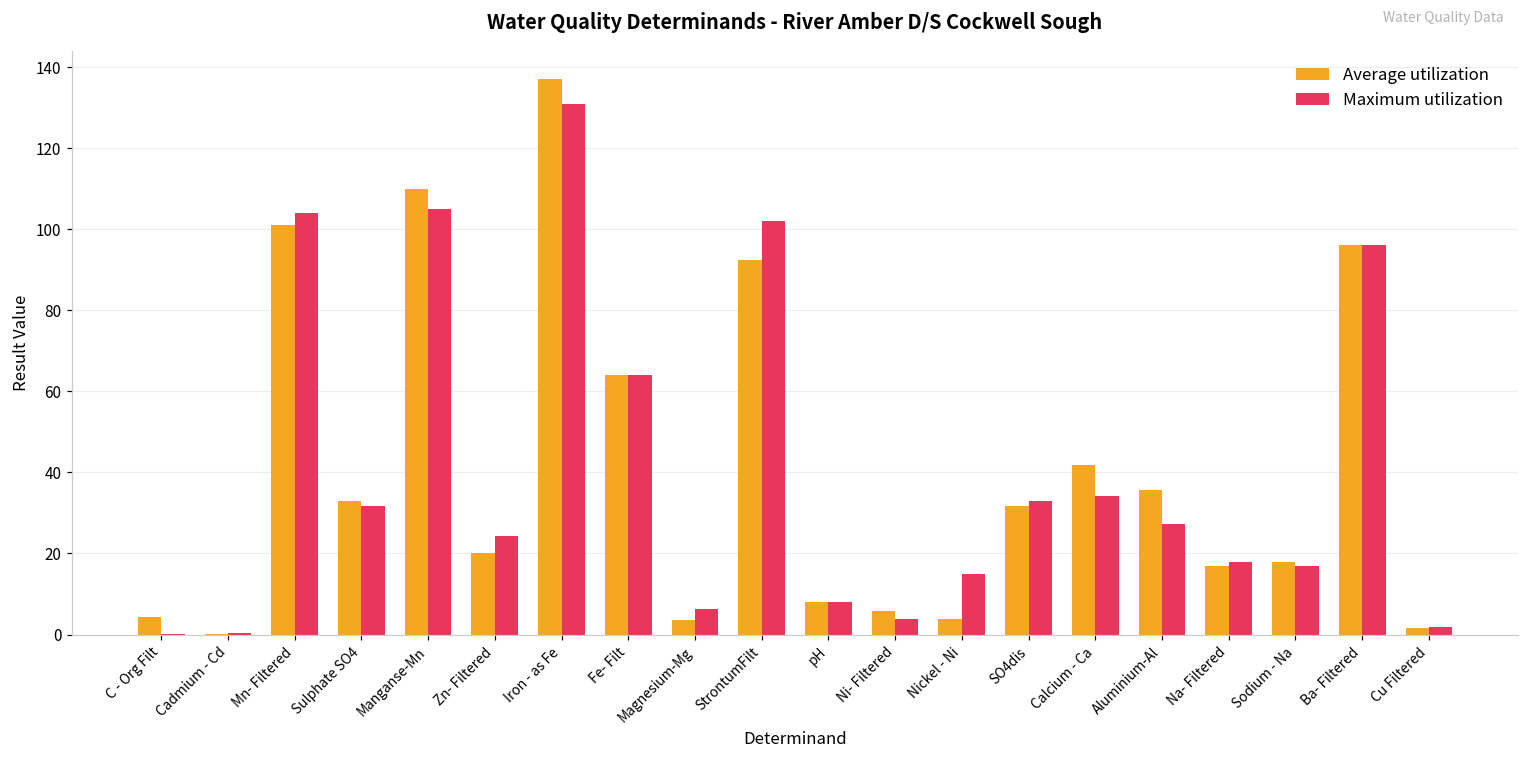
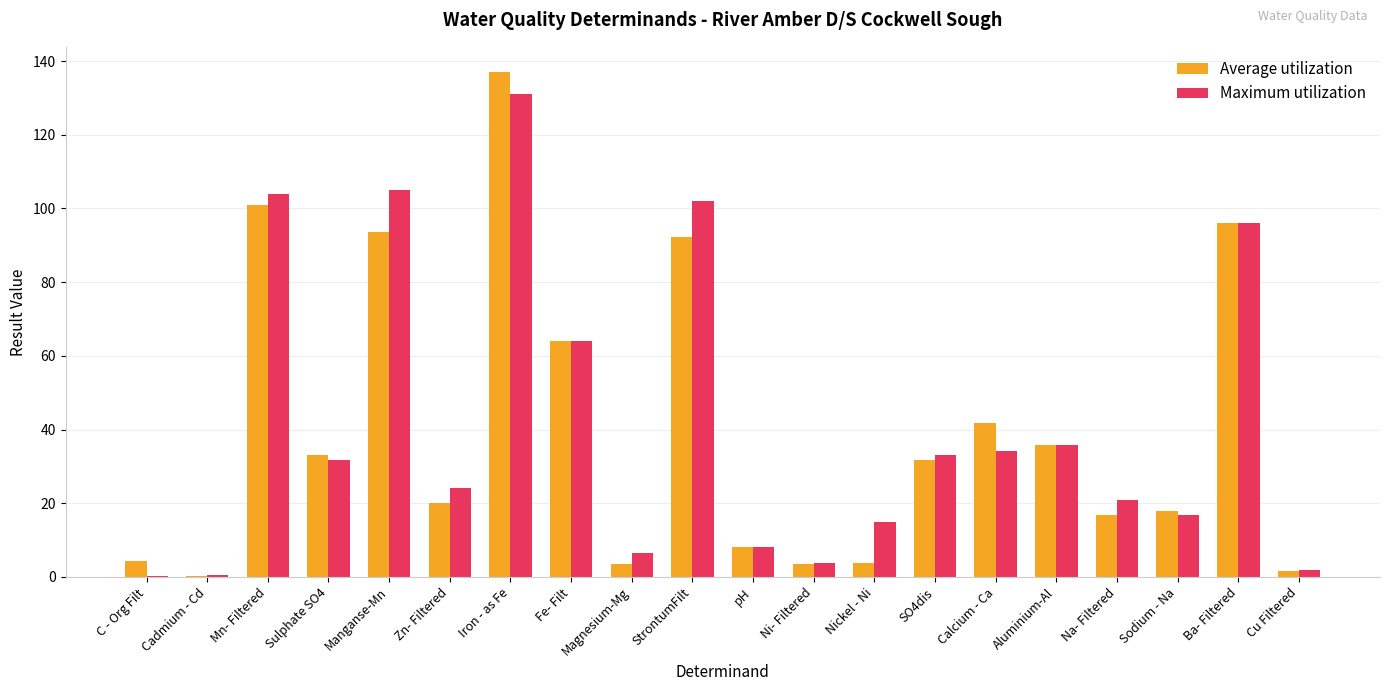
  {
    "Average utilization": {
      "C - Org Filt": 4,
      "Mn- Filtered": 101,
      "Sulphate SO4": 33,
-     "Manganse-Mn": 110,
+     "Manganse-Mn": 94,
      "Zn- Filtered": 20,
      "Iron - as Fe": 137,
      "Fe- Filt": 64,
      "Magnesium-Mg": 4,
      "StrontumFilt": 92,
      "pH": 8,
-     "Ni- Filtered": 6,
+     "Ni- Filtered": 3,
      "Nickel - Ni": 4,
      "SO4dis": 32,
      "Calcium - Ca": 42,
      "Aluminium-Al": 36,
      "Na- Filtered": 17,
      "Sodium - Na": 18,
      "Ba- Filtered": 96,
      "Cu Filtered": 2
    },
    "Maximum utilization": {
      "Mn- Filtered": 104,
      "Sulphate SO4": 32,
      "Manganse-Mn": 105,
      "Zn- Filtered": 24,
      "Iron - as Fe": 131,
      "Fe- Filt": 64,
      "Magnesium-Mg": 6,
      "StrontumFilt": 102,
      "pH": 8,
      "Ni- Filtered": 4,
      "Nickel - Ni": 15,
      "SO4dis": 33,
      "Calcium - Ca": 34,
-     "Aluminium-Al": 27,
-     "Na- Filtered": 18,
+     "Aluminium-Al": 36,
+     "Na- Filtered": 21,
      "Sodium - Na": 17,
      "Ba- Filtered": 96,
      "Cu Filtered": 2
    }
  }
